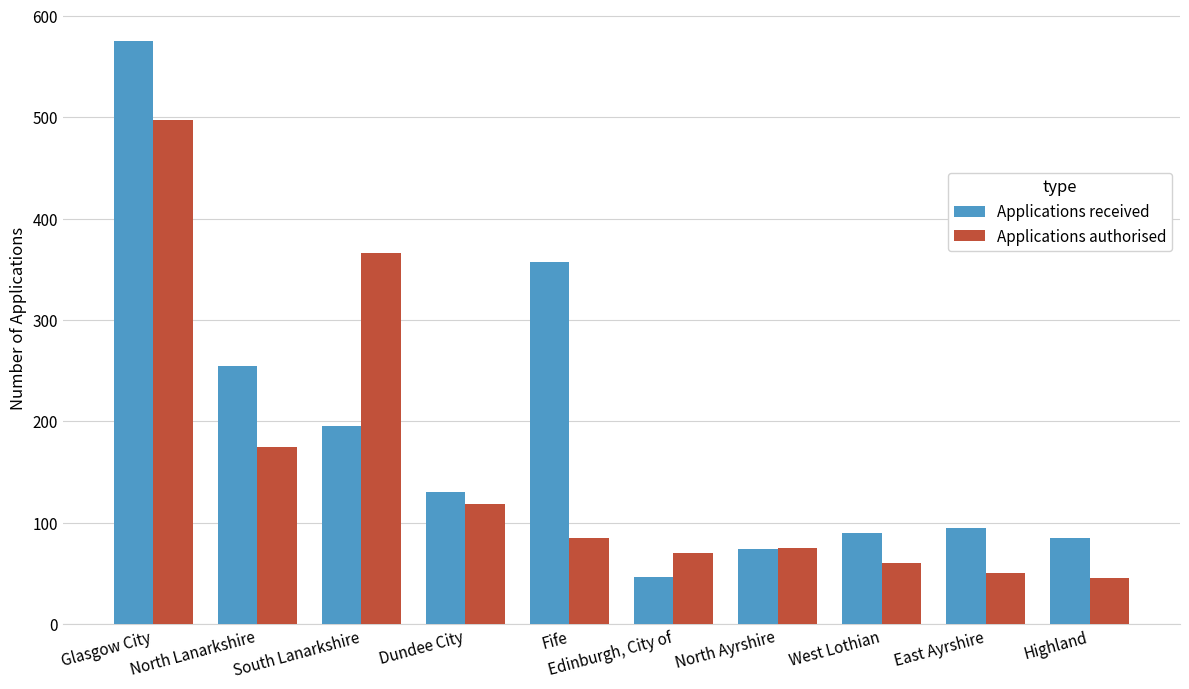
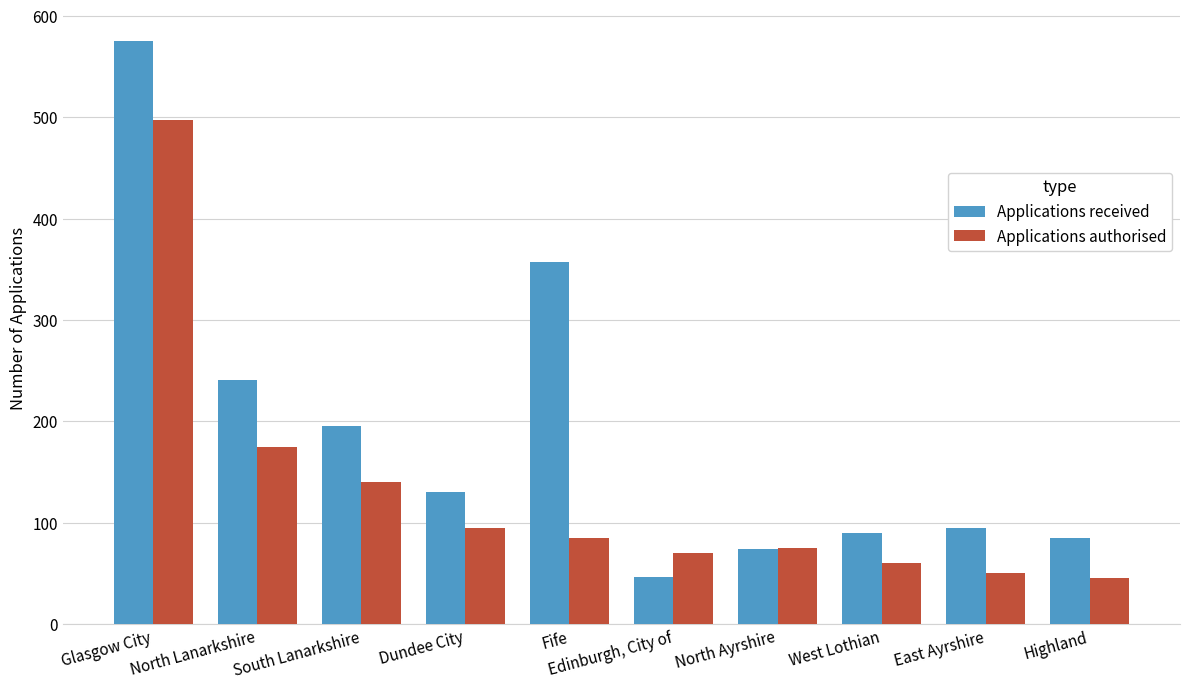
  {
    "Applications received": {
      "Glasgow City": 575,
-     "North Lanarkshire": 255,
+     "North Lanarkshire": 241,
      "South Lanarkshire": 195,
      "Dundee City": 130,
      "Fife": 357,
      "Edinburgh, City of": 46,
      "North Ayrshire": 74,
      "West Lothian": 90,
      "East Ayrshire": 95,
      "Highland": 85
    },
    "Applications authorised": {
      "Glasgow City": 497,
      "North Lanarkshire": 175,
-     "South Lanarkshire": 366,
-     "Dundee City": 118,
+     "South Lanarkshire": 140,
+     "Dundee City": 95,
      "Fife": 85,
      "Edinburgh, City of": 70,
      "North Ayrshire": 75,
      "West Lothian": 60,
      "East Ayrshire": 50,
      "Highland": 45
    }
  }
